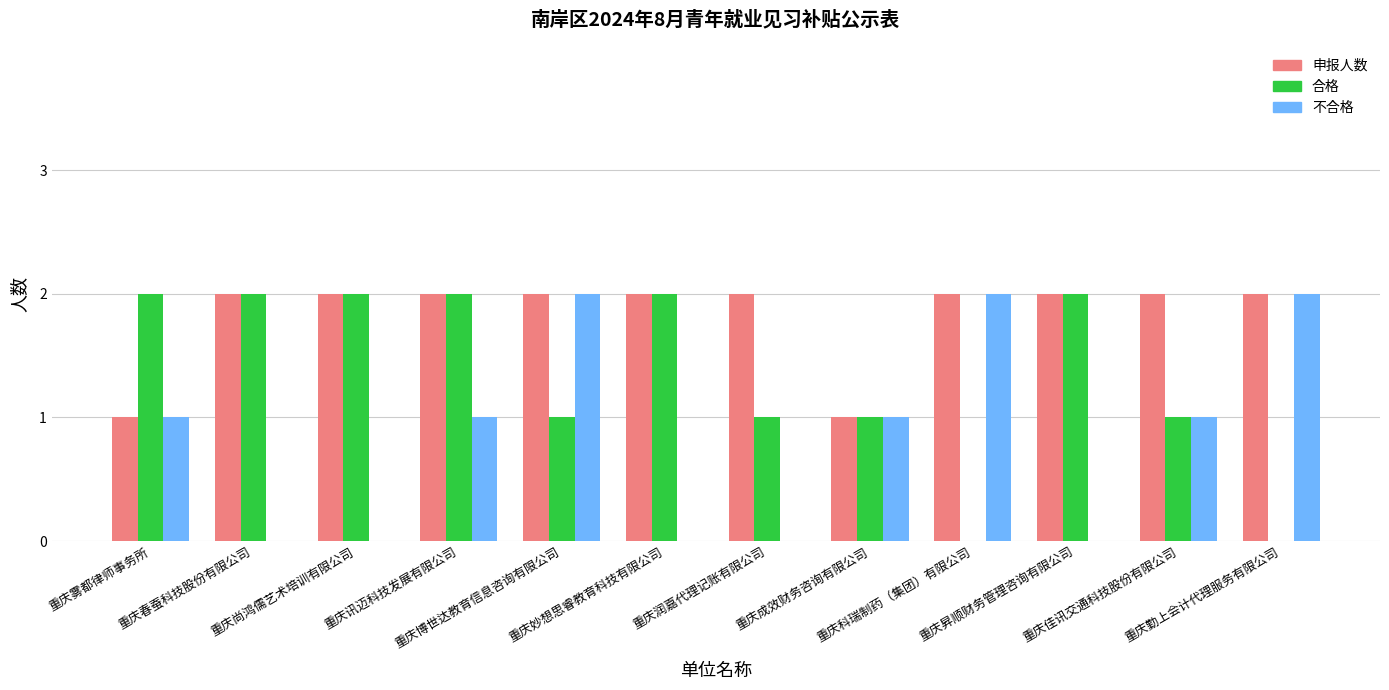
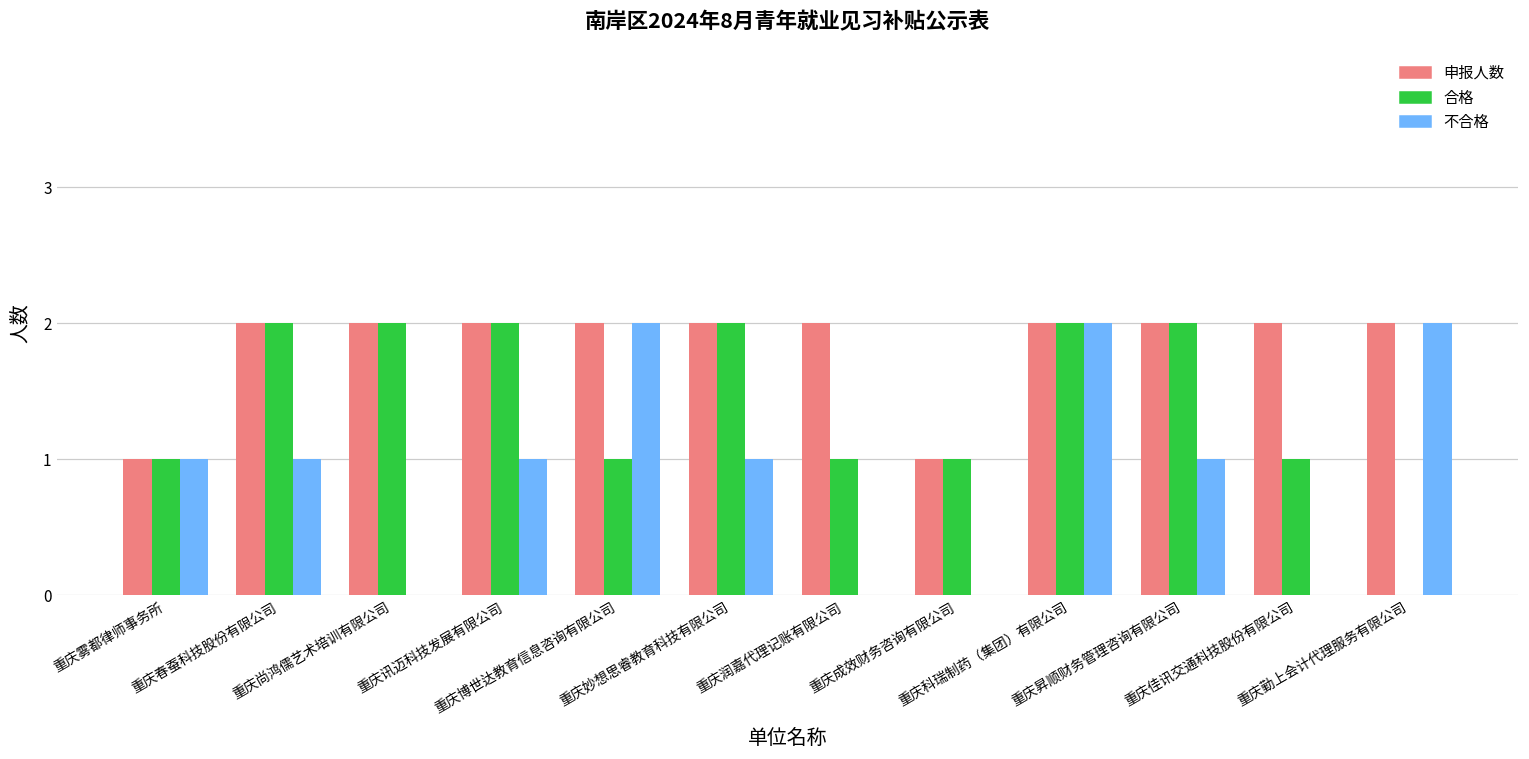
  {
    "申报人数": {
      "重庆雾都律师事务所": 1,
      "重庆春蚕科技股份有限公司": 2,
      "重庆尚鸿儒艺术培训有限公司": 2,
      "重庆讯迈科技发展有限公司": 2,
      "重庆博世达教育信息咨询有限公司": 2,
      "重庆妙想思睿教育科技有限公司": 2,
      "重庆润嘉代理记账有限公司": 2,
      "重庆成效财务咨询有限公司": 1,
      "重庆科瑞制药（集团）有限公司": 2,
      "重庆昇顺财务管理咨询有限公司": 2,
      "重庆佳讯交通科技股份有限公司": 2,
      "重庆勤上会计代理服务有限公司": 2
    },
    "合格": {
-     "重庆雾都律师事务所": 2,
+     "重庆雾都律师事务所": 1,
      "重庆春蚕科技股份有限公司": 2,
      "重庆尚鸿儒艺术培训有限公司": 2,
      "重庆讯迈科技发展有限公司": 2,
      "重庆博世达教育信息咨询有限公司": 1,
      "重庆妙想思睿教育科技有限公司": 2,
      "重庆润嘉代理记账有限公司": 1,
      "重庆成效财务咨询有限公司": 1,
-     "重庆科瑞制药（集团）有限公司": 0,
+     "重庆科瑞制药（集团）有限公司": 2,
      "重庆昇顺财务管理咨询有限公司": 2,
      "重庆佳讯交通科技股份有限公司": 1,
      "重庆勤上会计代理服务有限公司": 0
    },
    "不合格": {
      "重庆雾都律师事务所": 1,
-     "重庆春蚕科技股份有限公司": 0,
+     "重庆春蚕科技股份有限公司": 1,
      "重庆尚鸿儒艺术培训有限公司": 0,
      "重庆讯迈科技发展有限公司": 1,
      "重庆博世达教育信息咨询有限公司": 2,
-     "重庆妙想思睿教育科技有限公司": 0,
+     "重庆妙想思睿教育科技有限公司": 1,
      "重庆润嘉代理记账有限公司": 0,
-     "重庆成效财务咨询有限公司": 1,
+     "重庆成效财务咨询有限公司": 0,
      "重庆科瑞制药（集团）有限公司": 2,
-     "重庆昇顺财务管理咨询有限公司": 0,
-     "重庆佳讯交通科技股份有限公司": 1,
+     "重庆昇顺财务管理咨询有限公司": 1,
+     "重庆佳讯交通科技股份有限公司": 0,
      "重庆勤上会计代理服务有限公司": 2
    }
  }
